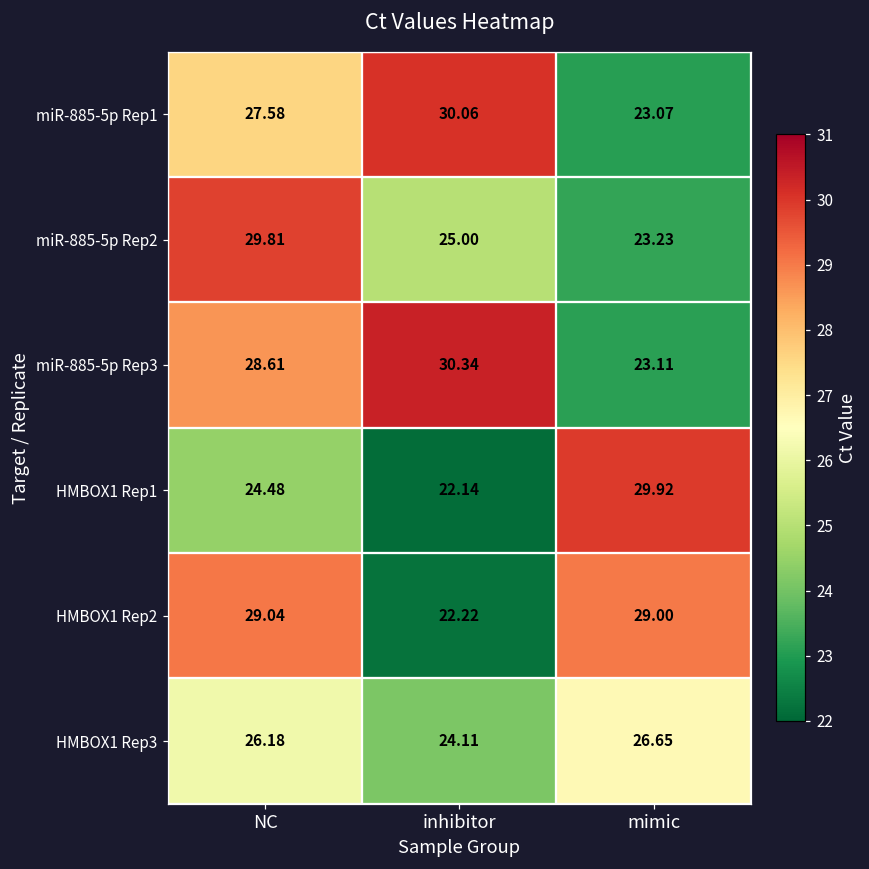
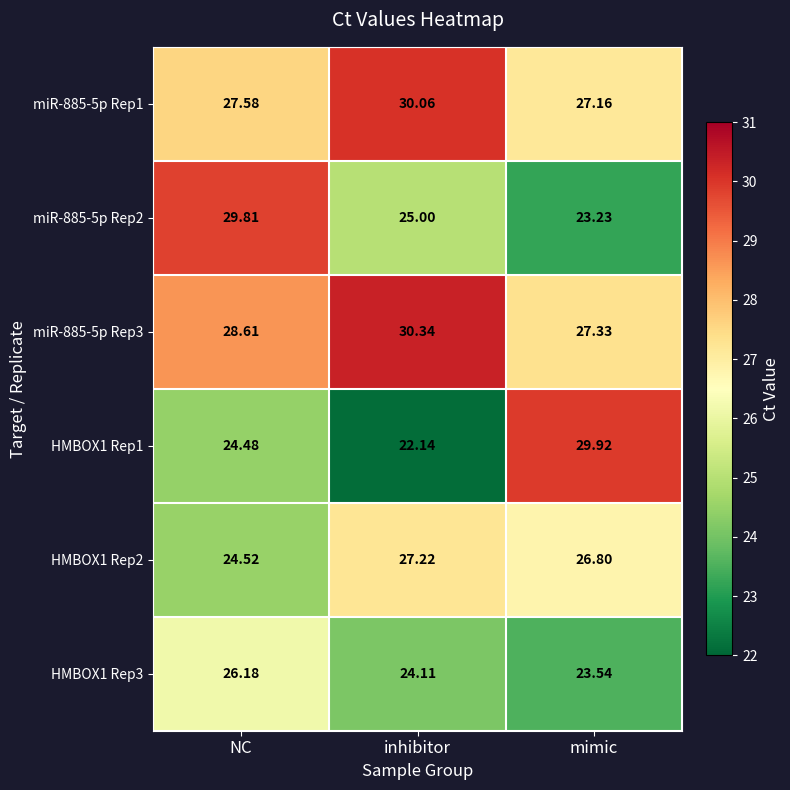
  {
    "miR-885-5p Rep1": {
      "NC": 27.58,
      "inhibitor": 30.06,
-     "mimic": 23.07
+     "mimic": 27.16
    },
    "miR-885-5p Rep2": {
      "NC": 29.81,
      "inhibitor": 25.00,
      "mimic": 23.23
    },
    "miR-885-5p Rep3": {
      "NC": 28.61,
      "inhibitor": 30.34,
-     "mimic": 23.11
+     "mimic": 27.33
    },
    "HMBOX1 Rep1": {
      "NC": 24.48,
      "inhibitor": 22.14,
      "mimic": 29.92
    },
    "HMBOX1 Rep2": {
-     "NC": 29.04,
-     "inhibitor": 22.22,
-     "mimic": 29.00
+     "NC": 24.52,
+     "inhibitor": 27.22,
+     "mimic": 26.80
    },
    "HMBOX1 Rep3": {
      "NC": 26.18,
      "inhibitor": 24.11,
-     "mimic": 26.65
+     "mimic": 23.54
    }
  }
